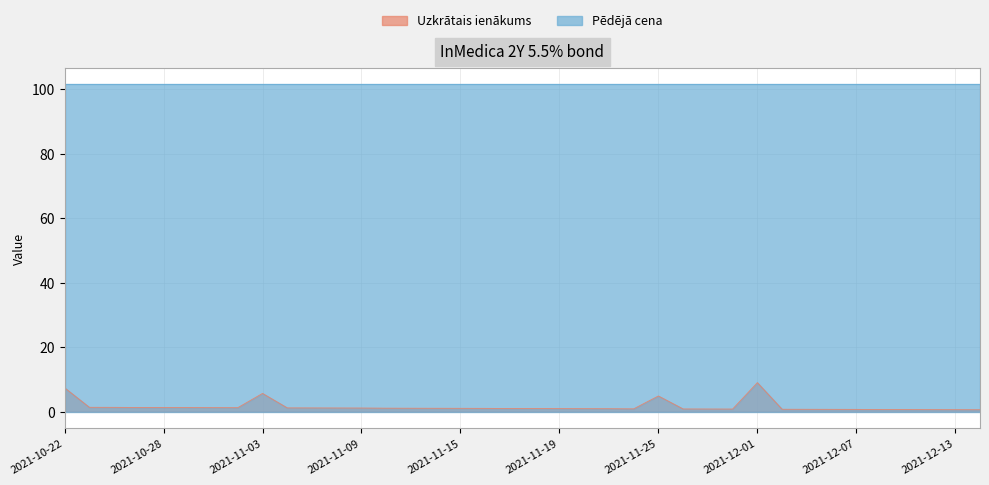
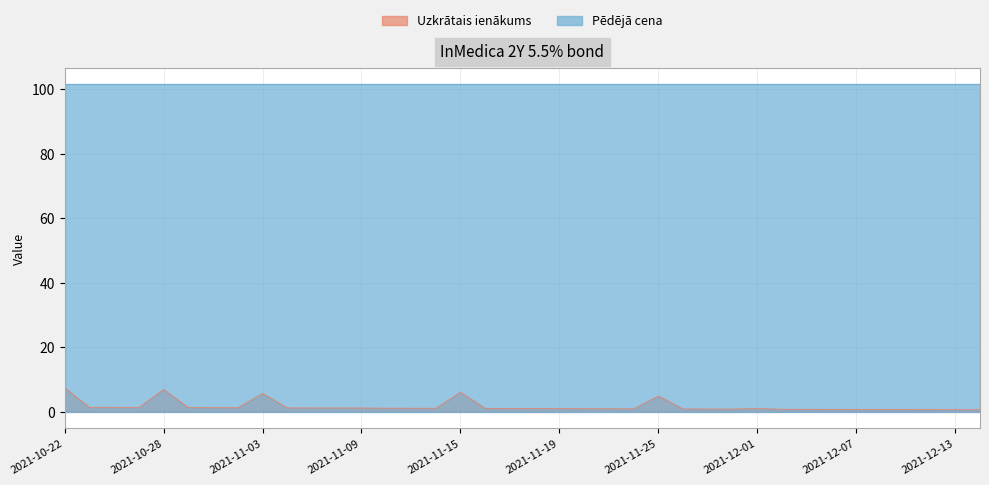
  {
    "Uzkrātais ienākums": {
      "2021-10-22": 7,
-     "2021-10-28": 1,
+     "2021-10-28": 7,
      "2021-11-03": 6,
      "2021-11-09": 1,
-     "2021-11-15": 1,
+     "2021-11-15": 6,
      "2021-11-19": 1,
      "2021-11-25": 5,
-     "2021-12-01": 9,
+     "2021-12-01": 1,
      "2021-12-07": 1,
      "2021-12-13": 1
    },
    "Pēdējā cena": {
      "2021-10-22": 102,
      "2021-10-28": 102,
      "2021-11-03": 102,
      "2021-11-09": 102,
      "2021-11-15": 102,
      "2021-11-19": 102,
      "2021-11-25": 102,
      "2021-12-01": 102,
      "2021-12-07": 102,
      "2021-12-13": 102
    }
  }
